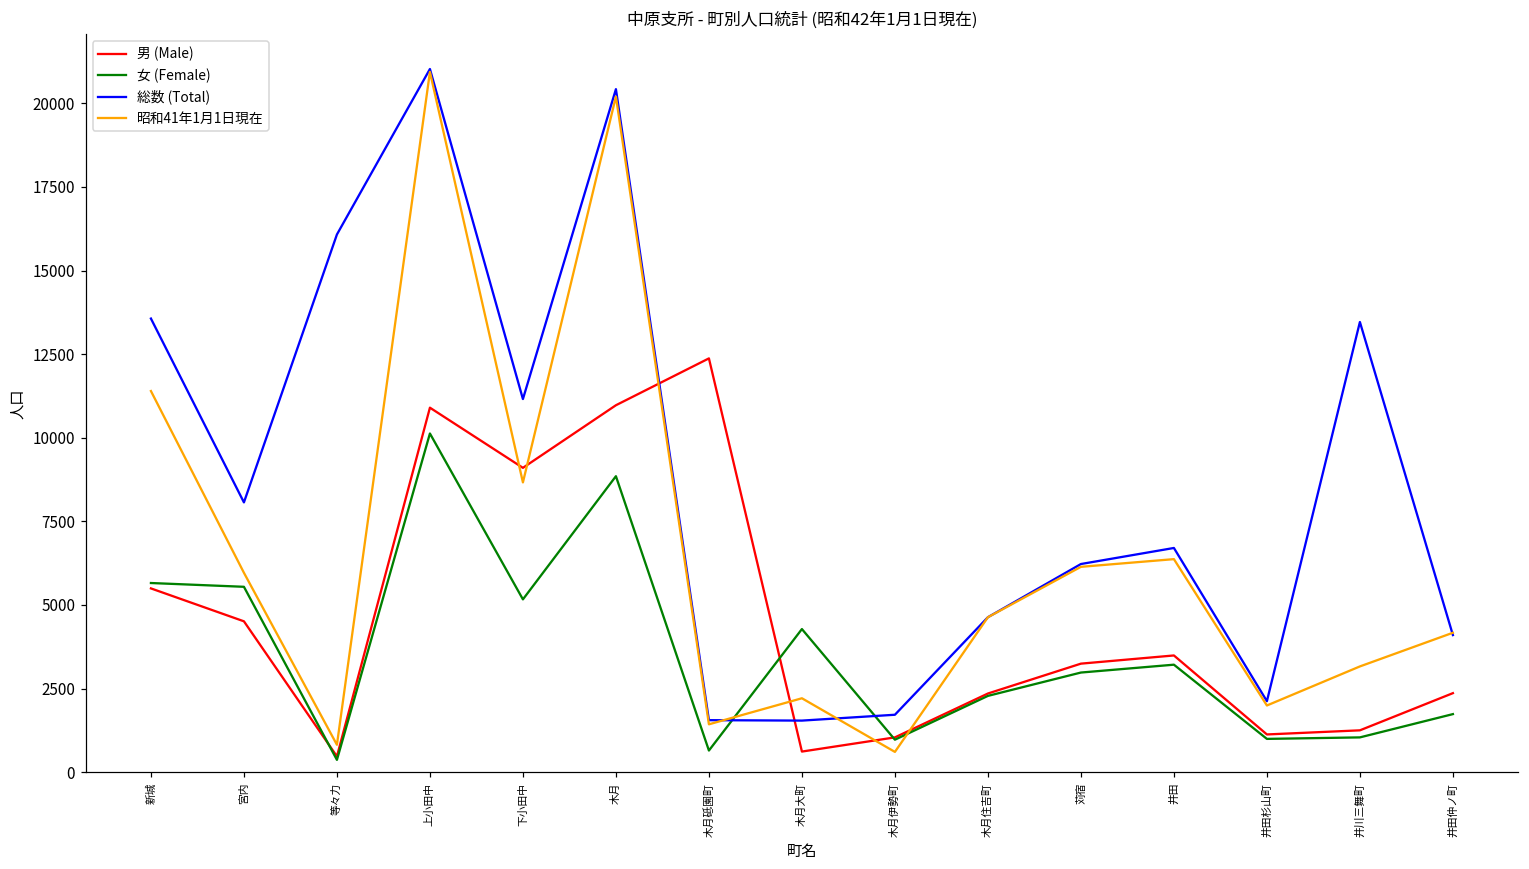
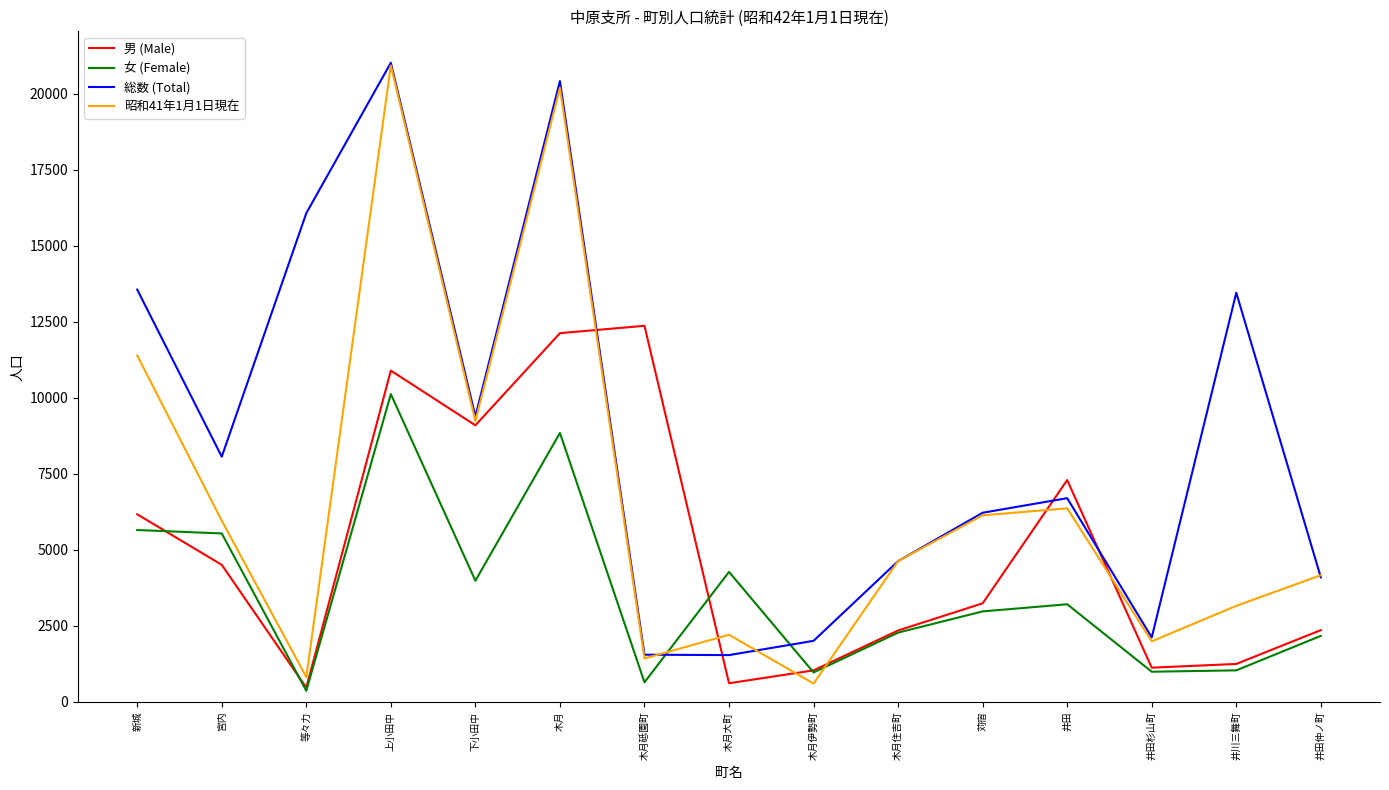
  {
    "男 (Male)": {
-     "新城": 5500,
+     "新城": 6200,
      "宮内": 4500,
      "等々力": 500,
      "上小田中": 10900,
      "下小田中": 9100,
-     "木月": 11000,
+     "木月": 12100,
      "木月砥園町": 12400,
      "木月大町": 600,
      "苅宿": 3200,
-     "井田": 3500,
+     "井田": 7300,
      "井田杉山町": 1100,
      "井川三舞町": 1300,
      "井田仲ノ町": 2400
    },
    "女 (Female)": {
      "新城": 5700,
      "宮内": 5500,
      "等々力": 400,
      "上小田中": 10100,
-     "下小田中": 5200,
+     "下小田中": 4000,
      "木月": 8900,
      "木月砥園町": 600,
      "木月大町": 4300,
      "苅宿": 3000,
      "井田": 3200,
      "井田杉山町": 1000,
      "井川三舞町": 1000,
-     "井田仲ノ町": 1700
+     "井田仲ノ町": 2200
    },
    "総数 (Total)": {
      "新城": 13600,
      "宮内": 8100,
      "等々力": 16100,
      "上小田中": 21000,
-     "下小田中": 11200,
+     "下小田中": 9400,
      "木月": 20400,
      "木月砥園町": 1600,
      "木月大町": 1500,
-     "木月伊勢町": 1700,
+     "木月伊勢町": 2000,
      "苅宿": 6200,
      "井田": 6700,
      "井田杉山町": 2100,
      "井川三舞町": 13500
    },
    "昭和41年1月1日現在": {
      "新城": 11400,
      "宮内": 6000,
      "等々力": 800,
      "上小田中": 20900,
-     "下小田中": 8700,
+     "下小田中": 9200,
      "木月": 20200,
      "木月砥園町": 1400,
      "木月大町": 2200,
      "木月伊勢町": 600,
      "苅宿": 6100,
      "井田": 6400,
      "井田杉山町": 2000,
      "井川三舞町": 3200
    }
  }
